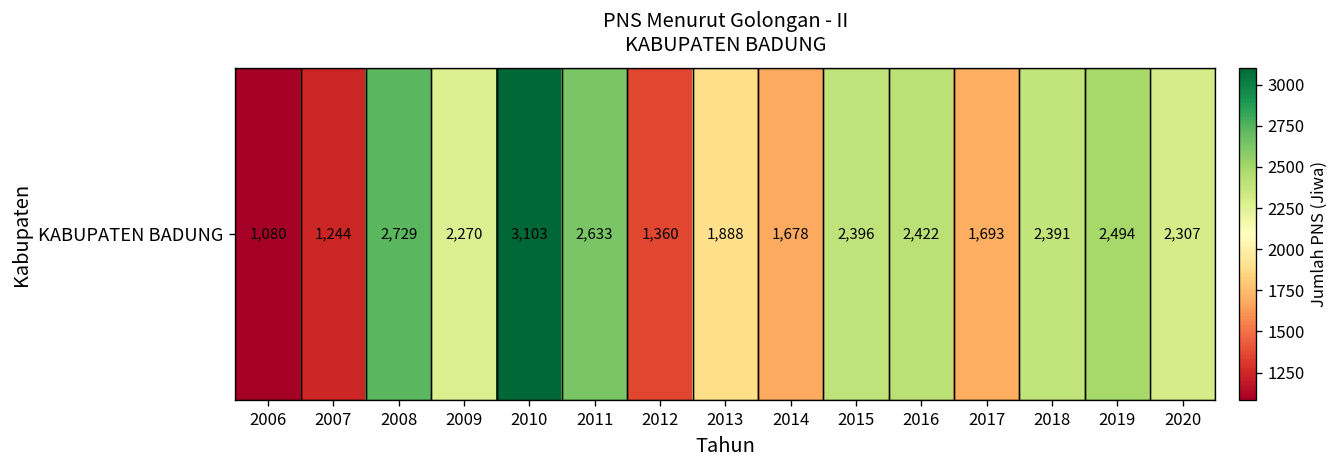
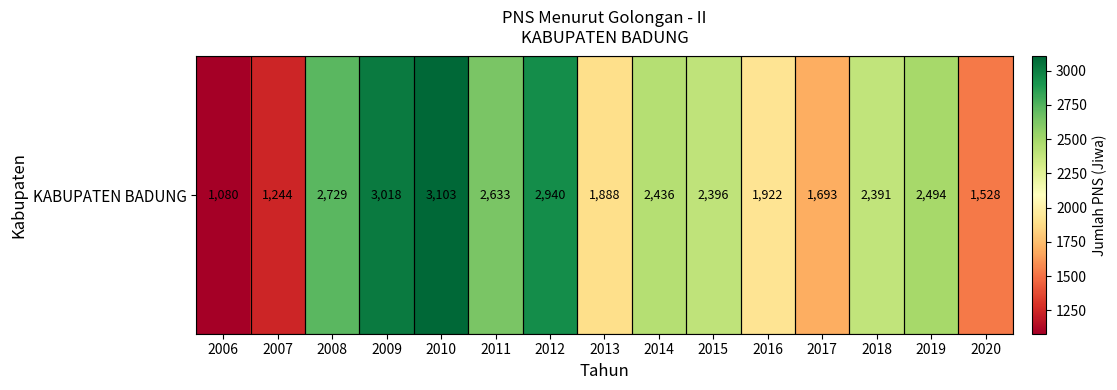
  {
    "KABUPATEN BADUNG": {
      "2006": "1,080",
      "2007": "1,244",
      "2008": "2,729",
-     "2009": "2,270",
+     "2009": "3,018",
      "2010": "3,103",
      "2011": "2,633",
-     "2012": "1,360",
+     "2012": "2,940",
      "2013": "1,888",
-     "2014": "1,678",
+     "2014": "2,436",
      "2015": "2,396",
-     "2016": "2,422",
+     "2016": "1,922",
      "2017": "1,693",
      "2018": "2,391",
      "2019": "2,494",
-     "2020": "2,307"
+     "2020": "1,528"
    }
  }
